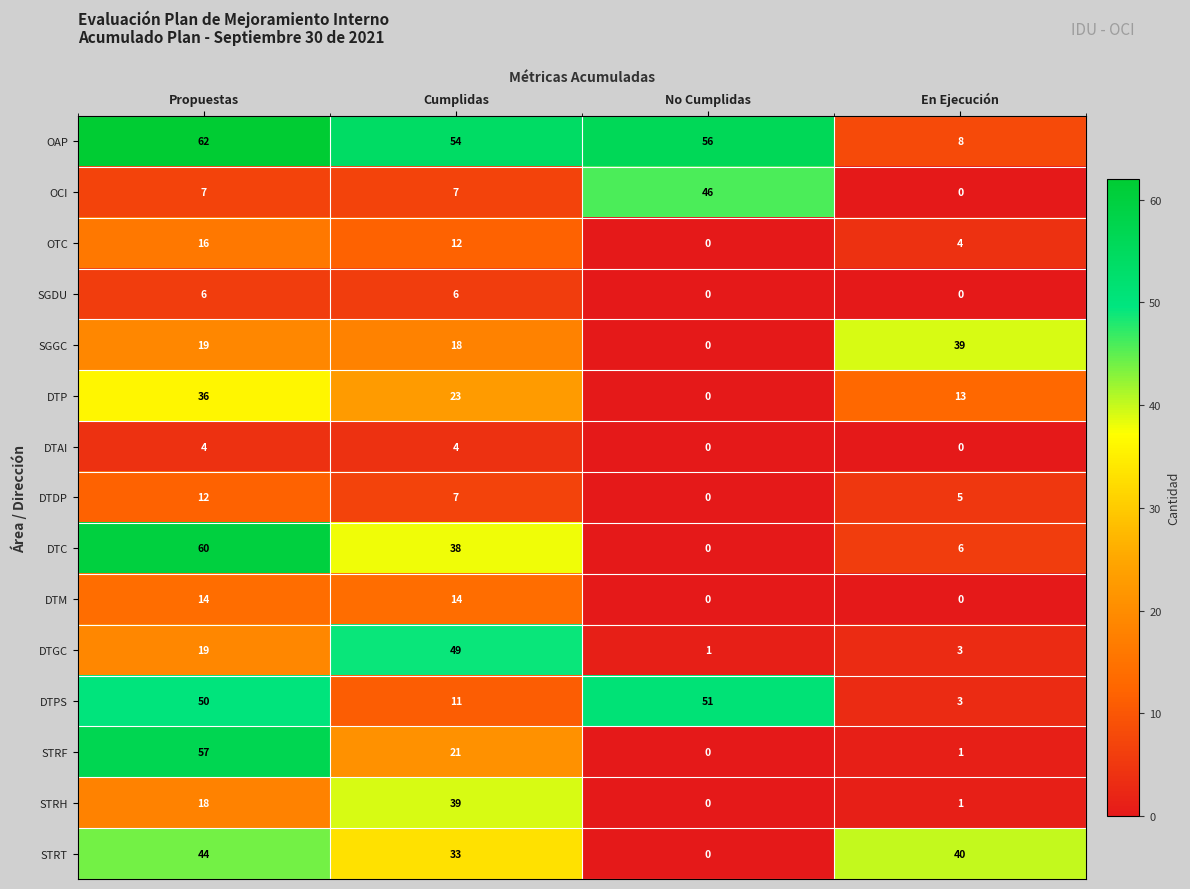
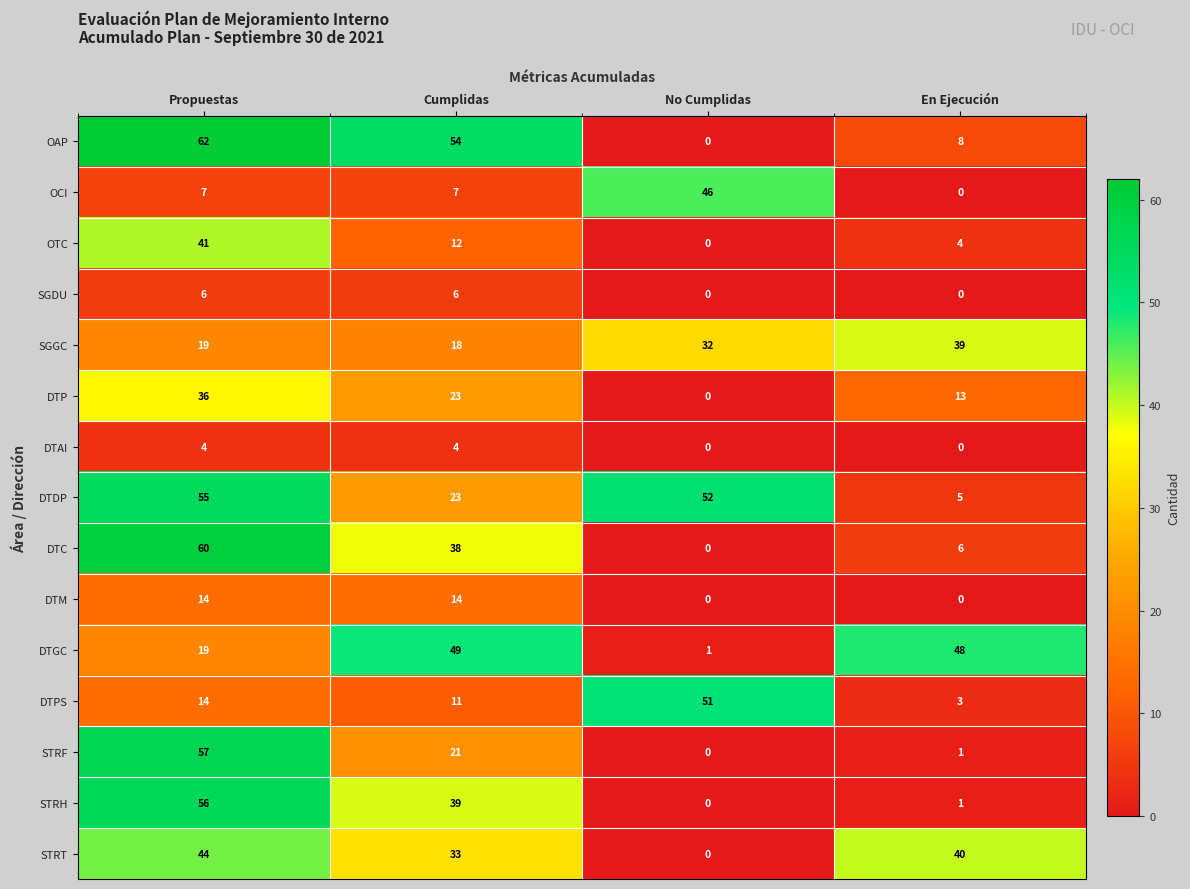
  {
    "OAP": {
      "Propuestas": 62,
      "Cumplidas": 54,
-     "No Cumplidas": 56,
+     "No Cumplidas": 0,
      "En Ejecución": 8
    },
    "OCI": {
      "Propuestas": 7,
      "Cumplidas": 7,
      "No Cumplidas": 46,
      "En Ejecución": 0
    },
    "OTC": {
-     "Propuestas": 16,
+     "Propuestas": 41,
      "Cumplidas": 12,
      "No Cumplidas": 0,
      "En Ejecución": 4
    },
    "SGDU": {
      "Propuestas": 6,
      "Cumplidas": 6,
      "No Cumplidas": 0,
      "En Ejecución": 0
    },
    "SGGC": {
      "Propuestas": 19,
      "Cumplidas": 18,
-     "No Cumplidas": 0,
+     "No Cumplidas": 32,
      "En Ejecución": 39
    },
    "DTP": {
      "Propuestas": 36,
      "Cumplidas": 23,
      "No Cumplidas": 0,
      "En Ejecución": 13
    },
    "DTAI": {
      "Propuestas": 4,
      "Cumplidas": 4,
      "No Cumplidas": 0,
      "En Ejecución": 0
    },
    "DTDP": {
-     "Propuestas": 12,
-     "Cumplidas": 7,
-     "No Cumplidas": 0,
+     "Propuestas": 55,
+     "Cumplidas": 23,
+     "No Cumplidas": 52,
      "En Ejecución": 5
    },
    "DTC": {
      "Propuestas": 60,
      "Cumplidas": 38,
      "No Cumplidas": 0,
      "En Ejecución": 6
    },
    "DTM": {
      "Propuestas": 14,
      "Cumplidas": 14,
      "No Cumplidas": 0,
      "En Ejecución": 0
    },
    "DTGC": {
      "Propuestas": 19,
      "Cumplidas": 49,
      "No Cumplidas": 1,
-     "En Ejecución": 3
+     "En Ejecución": 48
    },
    "DTPS": {
-     "Propuestas": 50,
+     "Propuestas": 14,
      "Cumplidas": 11,
      "No Cumplidas": 51,
      "En Ejecución": 3
    },
    "STRF": {
      "Propuestas": 57,
      "Cumplidas": 21,
      "No Cumplidas": 0,
      "En Ejecución": 1
    },
    "STRH": {
-     "Propuestas": 18,
+     "Propuestas": 56,
      "Cumplidas": 39,
      "No Cumplidas": 0,
      "En Ejecución": 1
    },
    "STRT": {
      "Propuestas": 44,
      "Cumplidas": 33,
      "No Cumplidas": 0,
      "En Ejecución": 40
    }
  }
